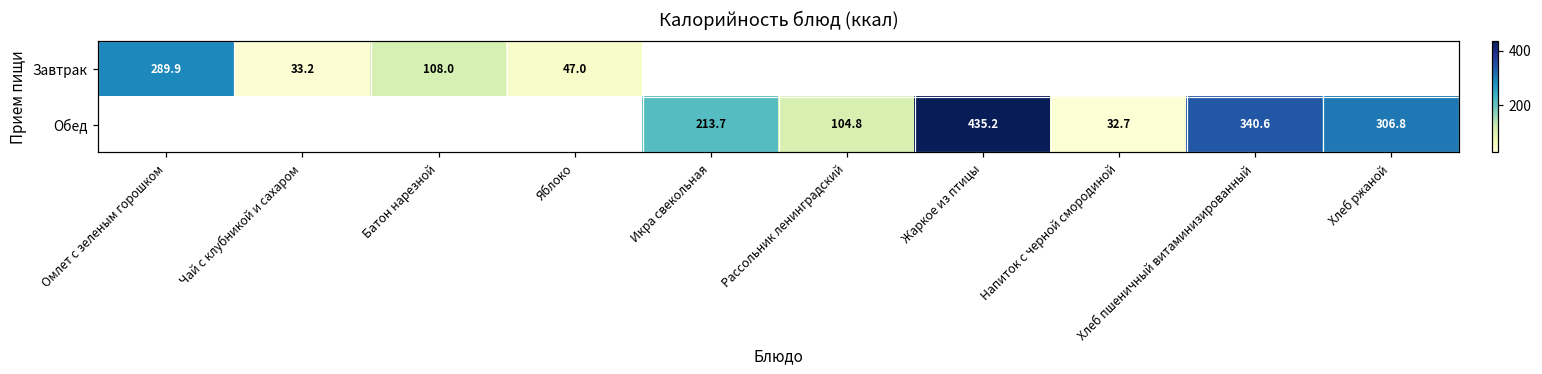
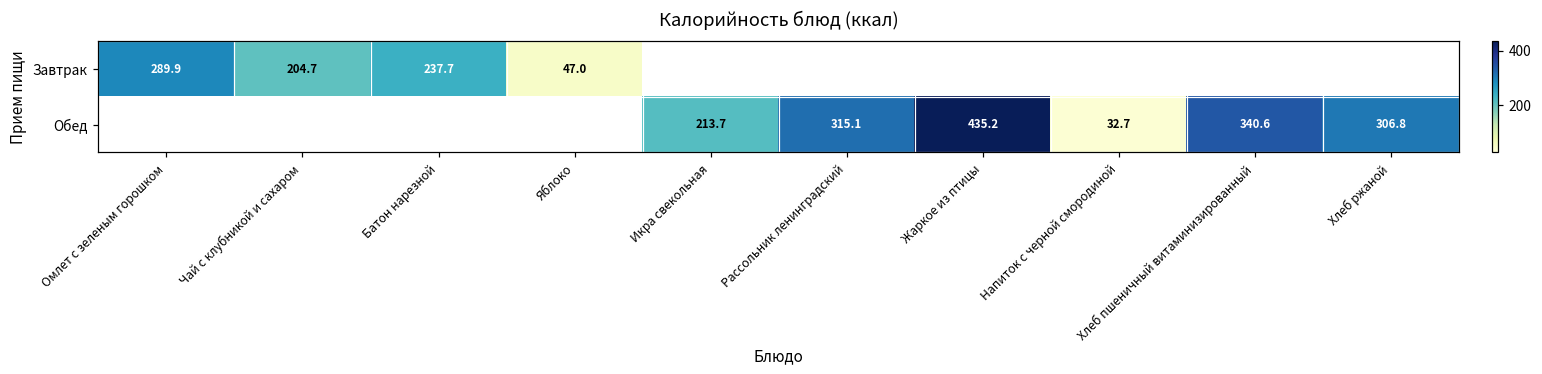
  {
    "Завтрак": {
      "Омлет с зеленым горошком": 289.9,
-     "Чай с клубникой и сахаром": 33.2,
-     "Батон нарезной": 108.0,
+     "Чай с клубникой и сахаром": 204.7,
+     "Батон нарезной": 237.7,
      "Яблоко": 47.0
    },
    "Обед": {
      "Икра свекольная": 213.7,
-     "Рассольник ленинградский": 104.8,
+     "Рассольник ленинградский": 315.1,
      "Жаркое из птицы": 435.2,
      "Напиток с черной смородиной": 32.7,
      "Хлеб пшеничный витаминизированный": 340.6,
      "Хлеб ржаной": 306.8
    }
  }
